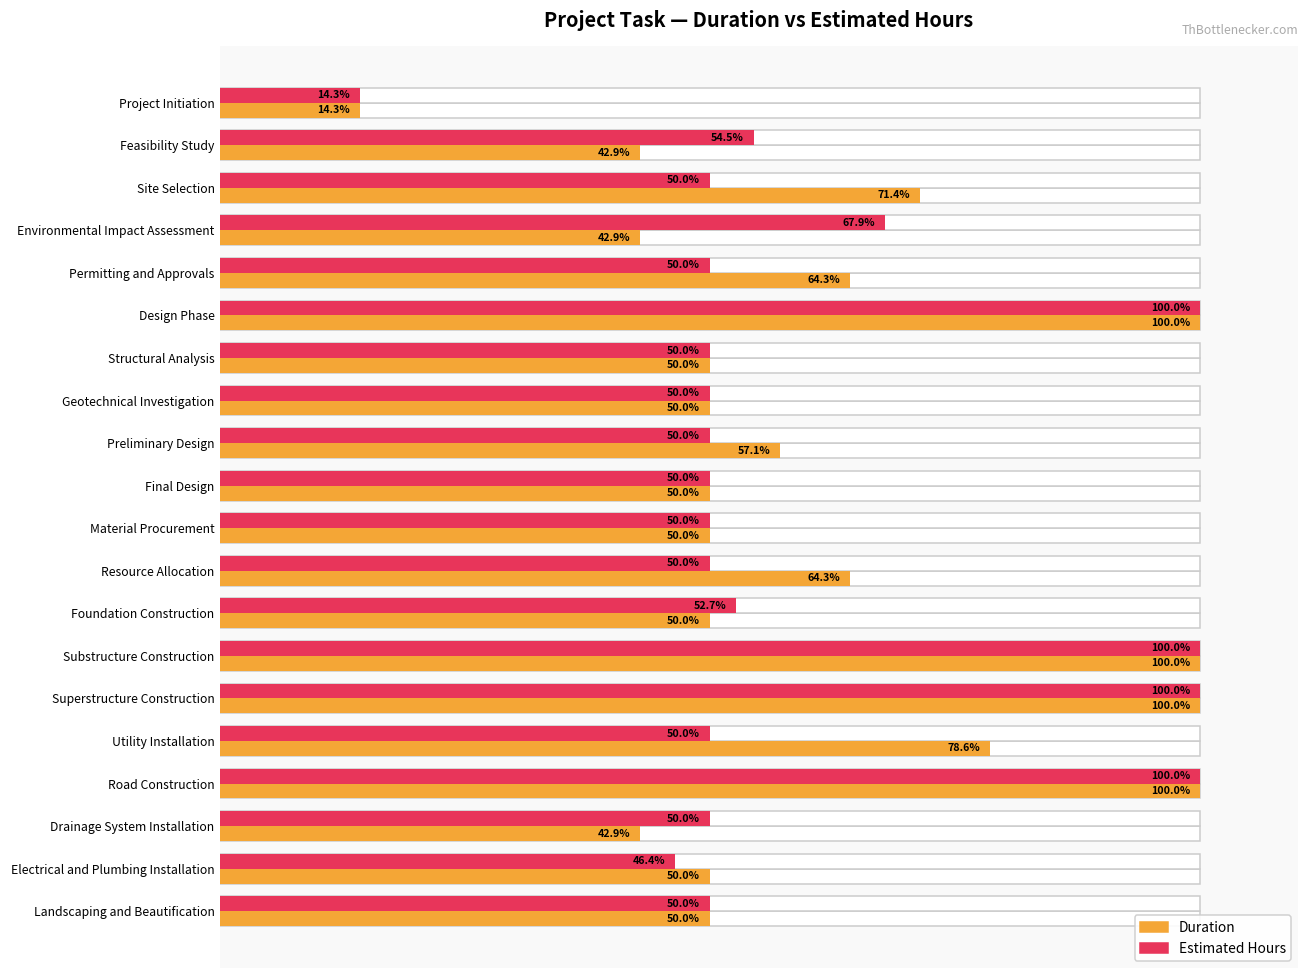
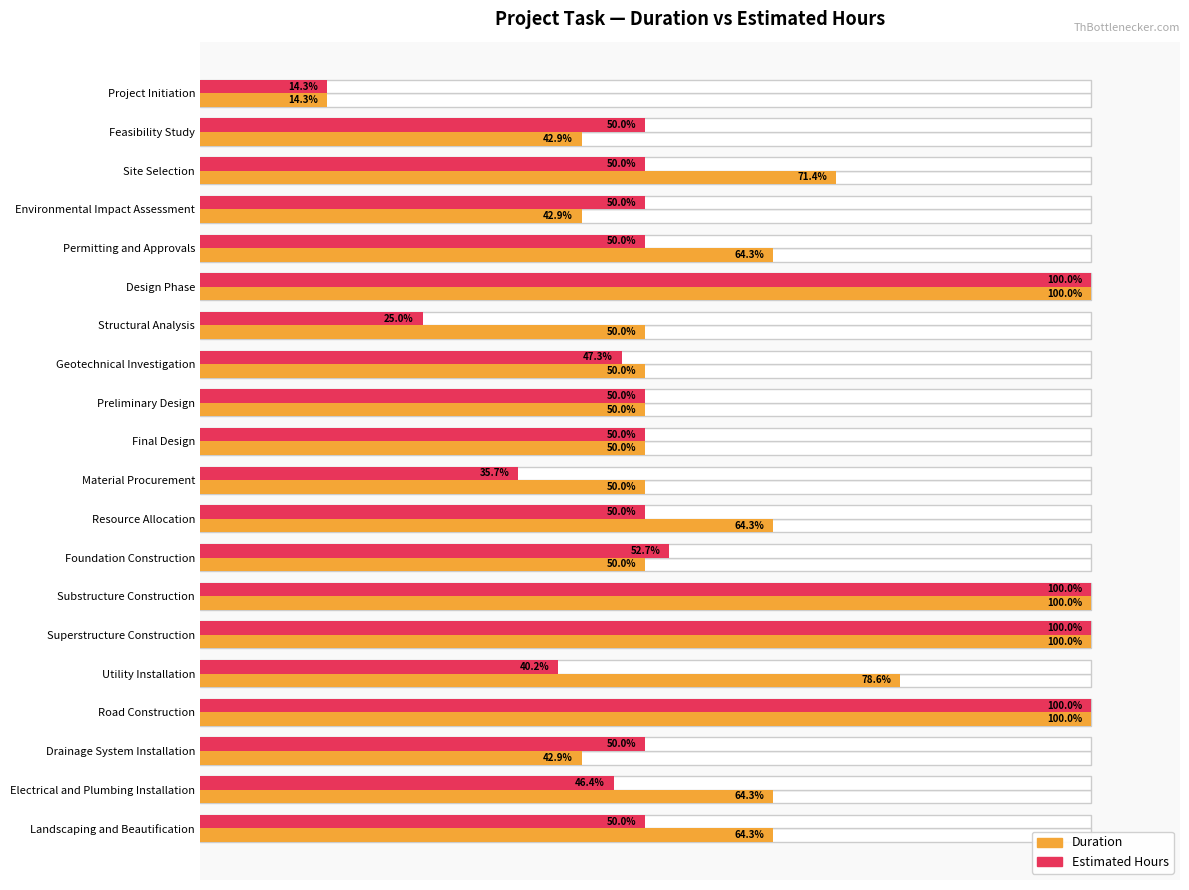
  {
    "Duration": {
      "Design Phase": "100.0%",
-     "Preliminary Design": "57.1%",
+     "Preliminary Design": "50.0%",
      "Substructure Construction": "100.0%",
      "Superstructure Construction": "100.0%",
      "Road Construction": "100.0%",
-     "Electrical and Plumbing Installation": "50.0%",
-     "Landscaping and Beautification": "50.0%"
+     "Electrical and Plumbing Installation": "64.3%",
+     "Landscaping and Beautification": "64.3%"
    },
    "Estimated Hours": {
-     "Feasibility Study": "54.5%",
-     "Environmental Impact Assessment": "67.9%",
+     "Feasibility Study": "50.0%",
+     "Environmental Impact Assessment": "50.0%",
      "Design Phase": "100.0%",
-     "Structural Analysis": "50.0%",
-     "Geotechnical Investigation": "50.0%",
-     "Material Procurement": "50.0%",
+     "Structural Analysis": "25.0%",
+     "Geotechnical Investigation": "47.3%",
+     "Material Procurement": "35.7%",
      "Substructure Construction": "100.0%",
      "Superstructure Construction": "100.0%",
-     "Utility Installation": "50.0%",
+     "Utility Installation": "40.2%",
      "Road Construction": "100.0%"
    }
  }
